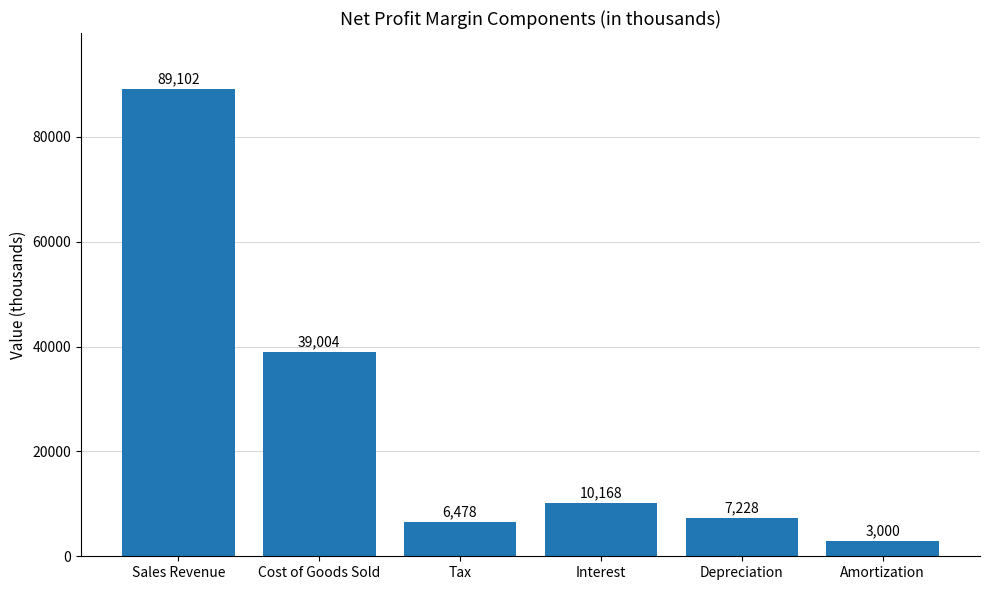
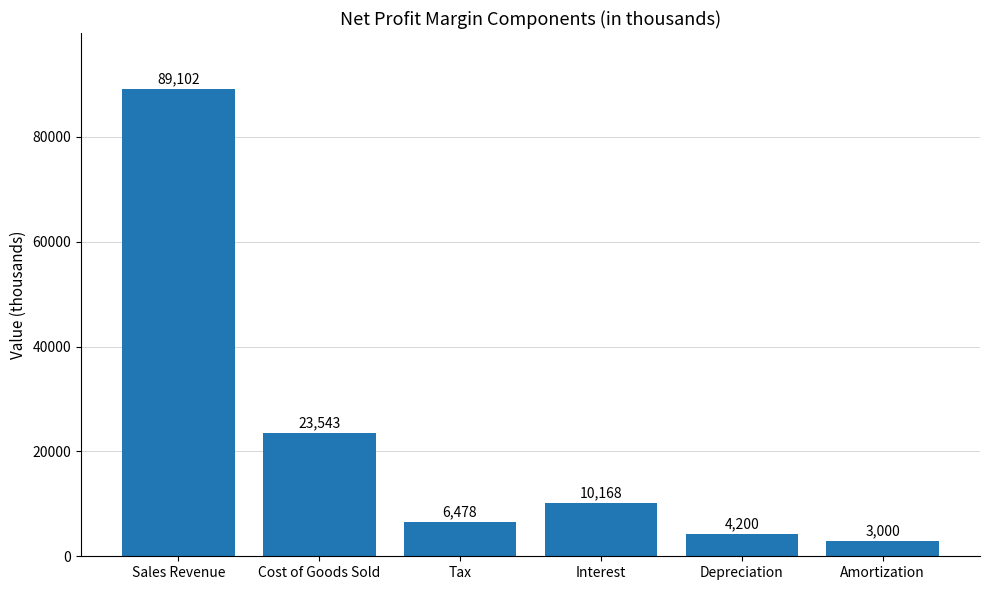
  {
    "Sales Revenue": "89,102",
-   "Cost of Goods Sold": "39,004",
+   "Cost of Goods Sold": "23,543",
    "Tax": "6,478",
    "Interest": "10,168",
-   "Depreciation": "7,228",
+   "Depreciation": "4,200",
    "Amortization": "3,000"
  }
